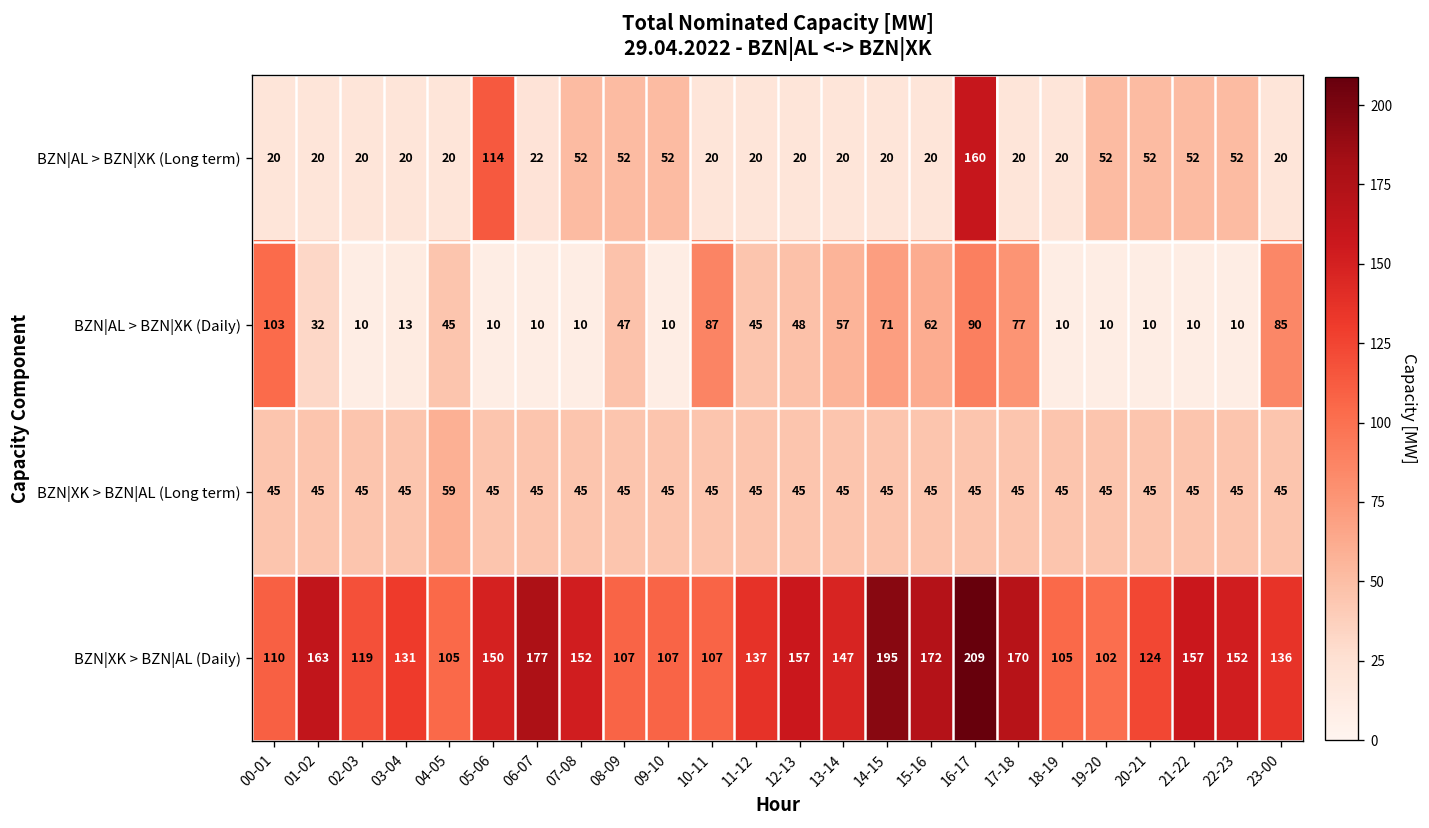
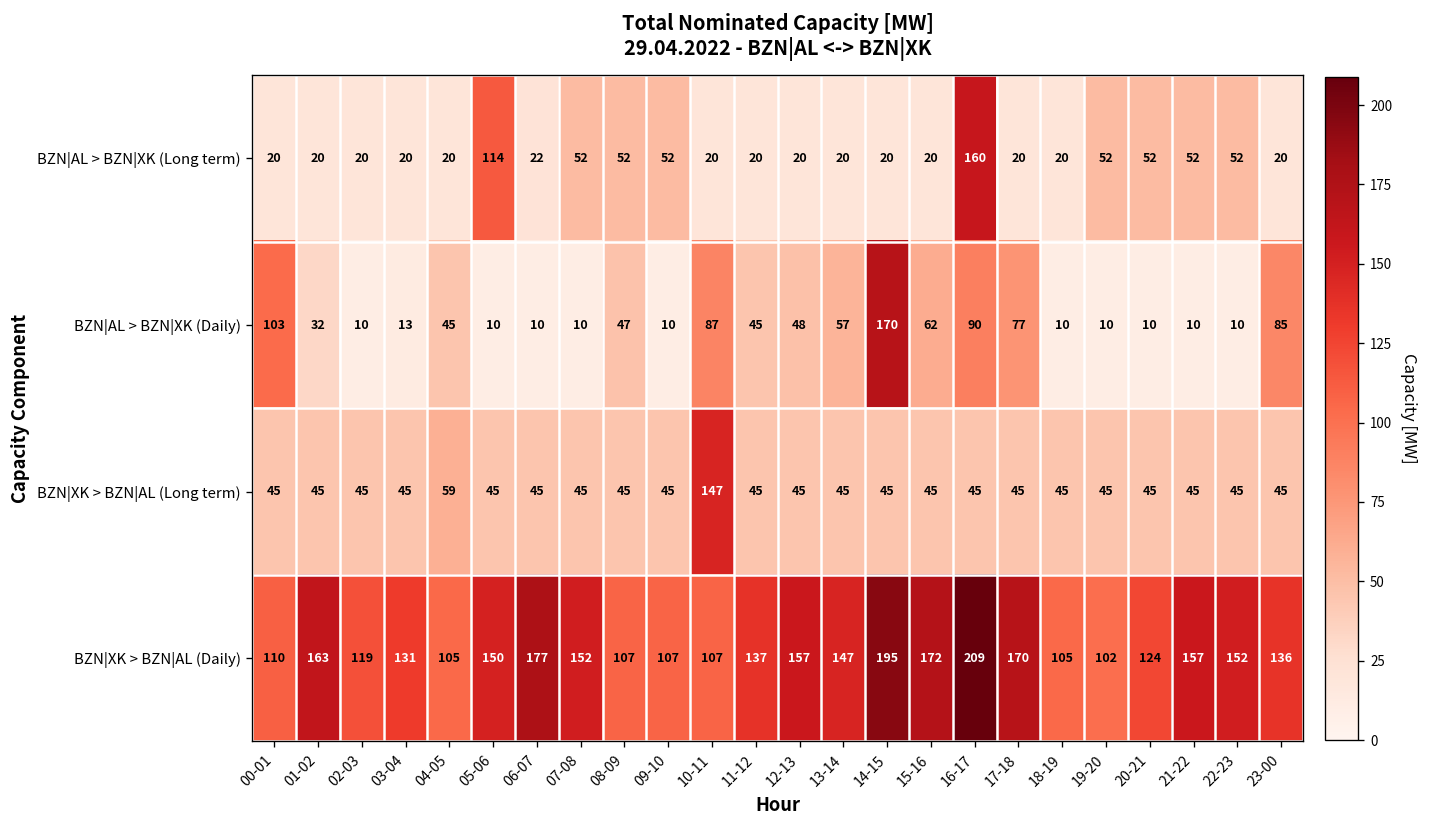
  {
    "BZN|AL > BZN|XK (Long term)": {
      "00-01": 20,
      "01-02": 20,
      "02-03": 20,
      "03-04": 20,
      "04-05": 20,
      "05-06": 114,
      "06-07": 22,
      "07-08": 52,
      "08-09": 52,
      "09-10": 52,
      "10-11": 20,
      "11-12": 20,
      "12-13": 20,
      "13-14": 20,
      "14-15": 20,
      "15-16": 20,
      "16-17": 160,
      "17-18": 20,
      "18-19": 20,
      "19-20": 52,
      "20-21": 52,
      "21-22": 52,
      "22-23": 52,
      "23-00": 20
    },
    "BZN|AL > BZN|XK (Daily)": {
      "00-01": 103,
      "01-02": 32,
      "02-03": 10,
      "03-04": 13,
      "04-05": 45,
      "05-06": 10,
      "06-07": 10,
      "07-08": 10,
      "08-09": 47,
      "09-10": 10,
      "10-11": 87,
      "11-12": 45,
      "12-13": 48,
      "13-14": 57,
-     "14-15": 71,
+     "14-15": 170,
      "15-16": 62,
      "16-17": 90,
      "17-18": 77,
      "18-19": 10,
      "19-20": 10,
      "20-21": 10,
      "21-22": 10,
      "22-23": 10,
      "23-00": 85
    },
    "BZN|XK > BZN|AL (Long term)": {
      "00-01": 45,
      "01-02": 45,
      "02-03": 45,
      "03-04": 45,
      "04-05": 59,
      "05-06": 45,
      "06-07": 45,
      "07-08": 45,
      "08-09": 45,
      "09-10": 45,
-     "10-11": 45,
+     "10-11": 147,
      "11-12": 45,
      "12-13": 45,
      "13-14": 45,
      "14-15": 45,
      "15-16": 45,
      "16-17": 45,
      "17-18": 45,
      "18-19": 45,
      "19-20": 45,
      "20-21": 45,
      "21-22": 45,
      "22-23": 45,
      "23-00": 45
    },
    "BZN|XK > BZN|AL (Daily)": {
      "00-01": 110,
      "01-02": 163,
      "02-03": 119,
      "03-04": 131,
      "04-05": 105,
      "05-06": 150,
      "06-07": 177,
      "07-08": 152,
      "08-09": 107,
      "09-10": 107,
      "10-11": 107,
      "11-12": 137,
      "12-13": 157,
      "13-14": 147,
      "14-15": 195,
      "15-16": 172,
      "16-17": 209,
      "17-18": 170,
      "18-19": 105,
      "19-20": 102,
      "20-21": 124,
      "21-22": 157,
      "22-23": 152,
      "23-00": 136
    }
  }
